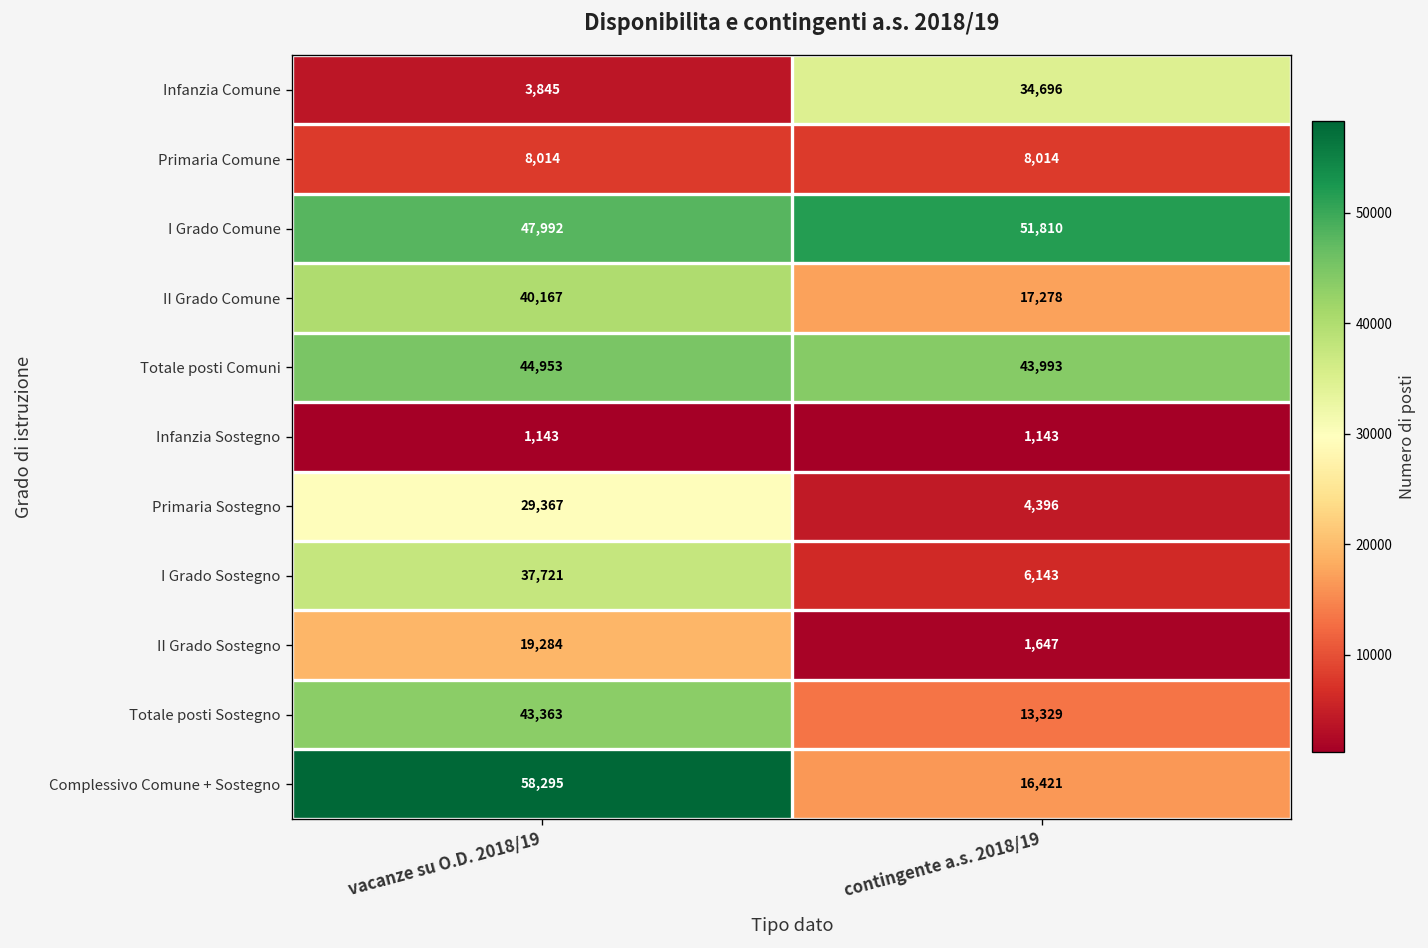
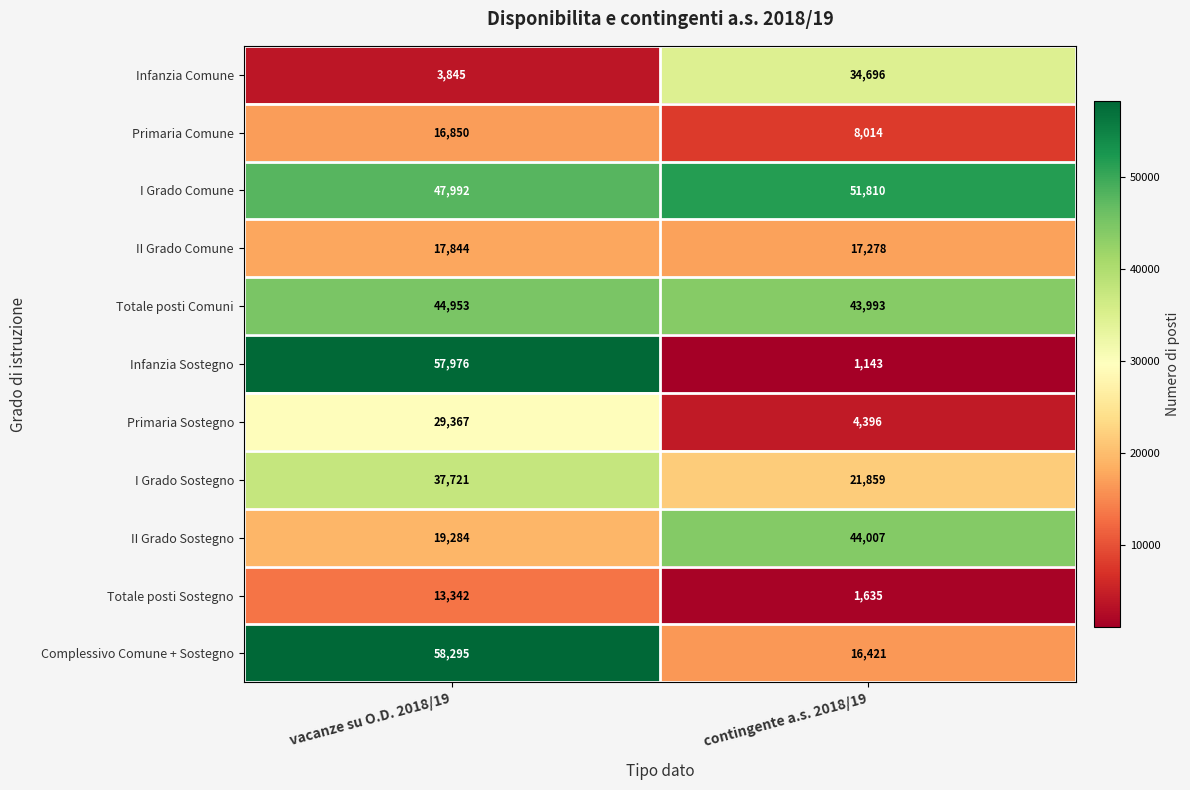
  {
    "Infanzia Comune": {
      "vacanze su O.D. 2018/19": "3,845",
      "contingente a.s. 2018/19": "34,696"
    },
    "Primaria Comune": {
-     "vacanze su O.D. 2018/19": "8,014",
+     "vacanze su O.D. 2018/19": "16,850",
      "contingente a.s. 2018/19": "8,014"
    },
    "I Grado Comune": {
      "vacanze su O.D. 2018/19": "47,992",
      "contingente a.s. 2018/19": "51,810"
    },
    "II Grado Comune": {
-     "vacanze su O.D. 2018/19": "40,167",
+     "vacanze su O.D. 2018/19": "17,844",
      "contingente a.s. 2018/19": "17,278"
    },
    "Totale posti Comuni": {
      "vacanze su O.D. 2018/19": "44,953",
      "contingente a.s. 2018/19": "43,993"
    },
    "Infanzia Sostegno": {
-     "vacanze su O.D. 2018/19": "1,143",
+     "vacanze su O.D. 2018/19": "57,976",
      "contingente a.s. 2018/19": "1,143"
    },
    "Primaria Sostegno": {
      "vacanze su O.D. 2018/19": "29,367",
      "contingente a.s. 2018/19": "4,396"
    },
    "I Grado Sostegno": {
      "vacanze su O.D. 2018/19": "37,721",
-     "contingente a.s. 2018/19": "6,143"
+     "contingente a.s. 2018/19": "21,859"
    },
    "II Grado Sostegno": {
      "vacanze su O.D. 2018/19": "19,284",
-     "contingente a.s. 2018/19": "1,647"
+     "contingente a.s. 2018/19": "44,007"
    },
    "Totale posti Sostegno": {
-     "vacanze su O.D. 2018/19": "43,363",
-     "contingente a.s. 2018/19": "13,329"
+     "vacanze su O.D. 2018/19": "13,342",
+     "contingente a.s. 2018/19": "1,635"
    },
    "Complessivo Comune + Sostegno": {
      "vacanze su O.D. 2018/19": "58,295",
      "contingente a.s. 2018/19": "16,421"
    }
  }
